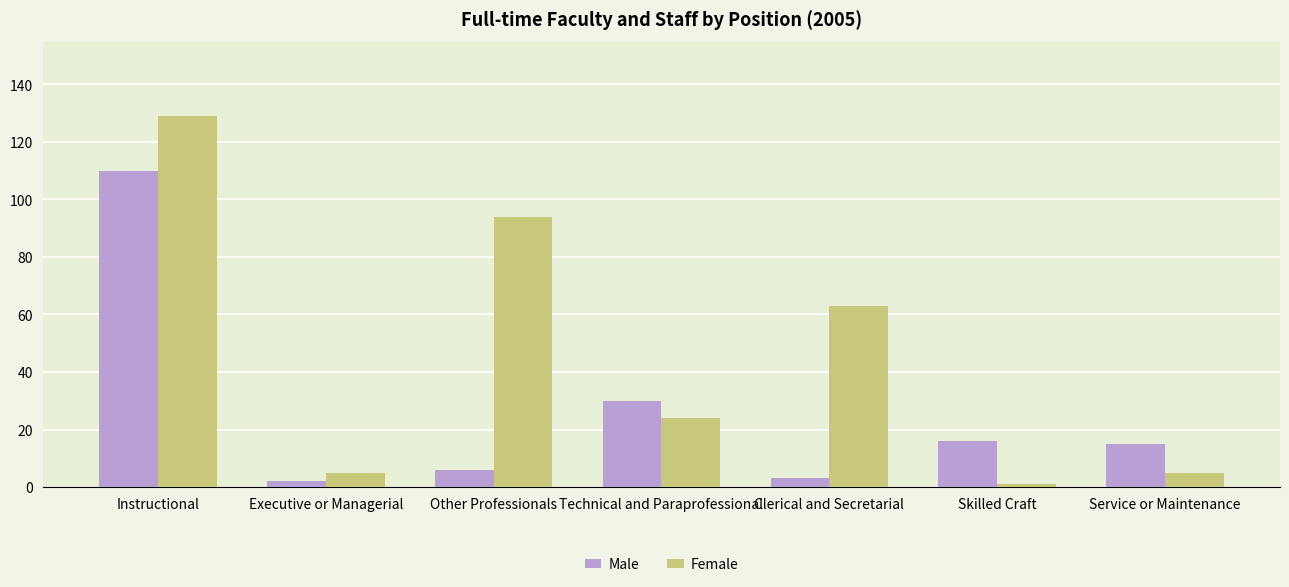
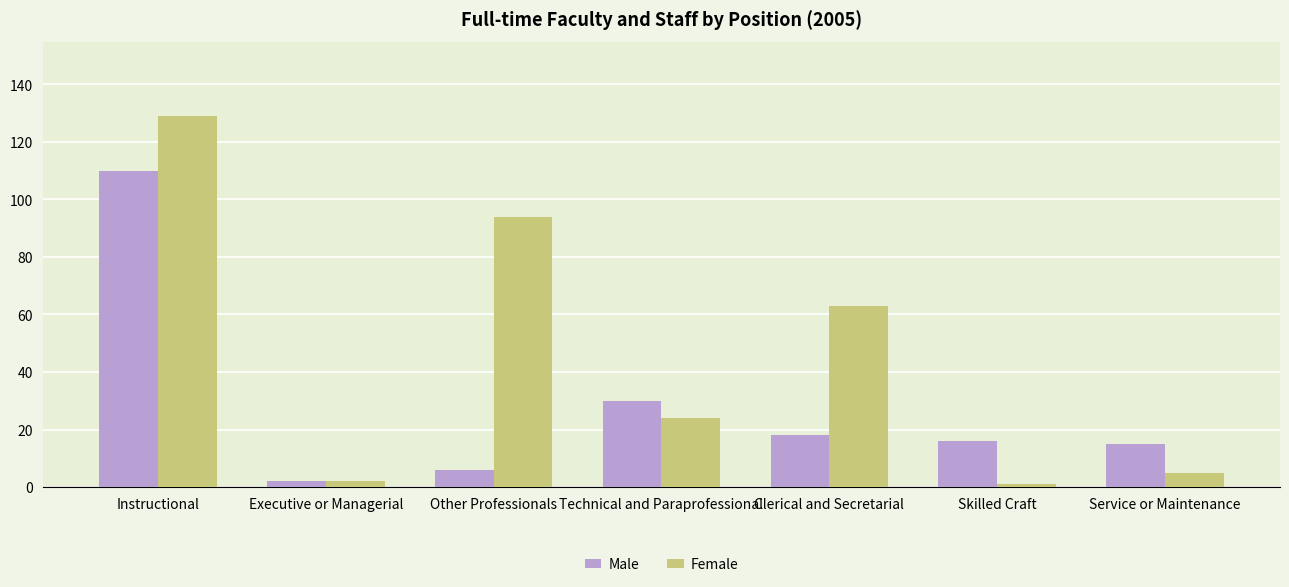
  {
    "Male": {
      "Instructional": 110,
      "Executive or Managerial": 2,
      "Other Professionals": 6,
      "Technical and Paraprofessional": 30,
-     "Clerical and Secretarial": 3,
+     "Clerical and Secretarial": 18,
      "Skilled Craft": 16,
      "Service or Maintenance": 15
    },
    "Female": {
      "Instructional": 129,
-     "Executive or Managerial": 5,
+     "Executive or Managerial": 2,
      "Other Professionals": 94,
      "Technical and Paraprofessional": 24,
      "Clerical and Secretarial": 63,
      "Skilled Craft": 1,
      "Service or Maintenance": 5
    }
  }
